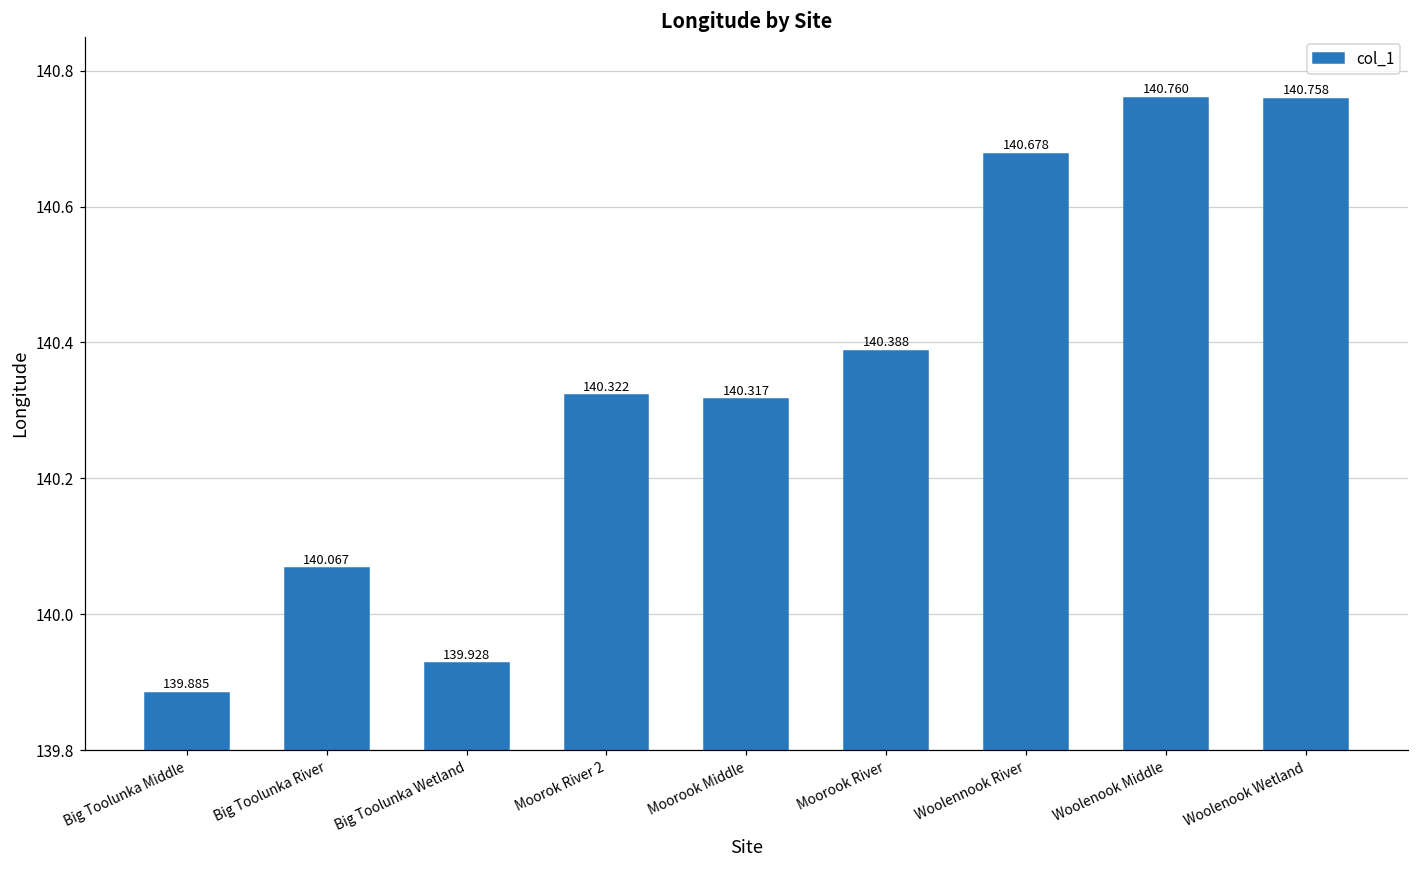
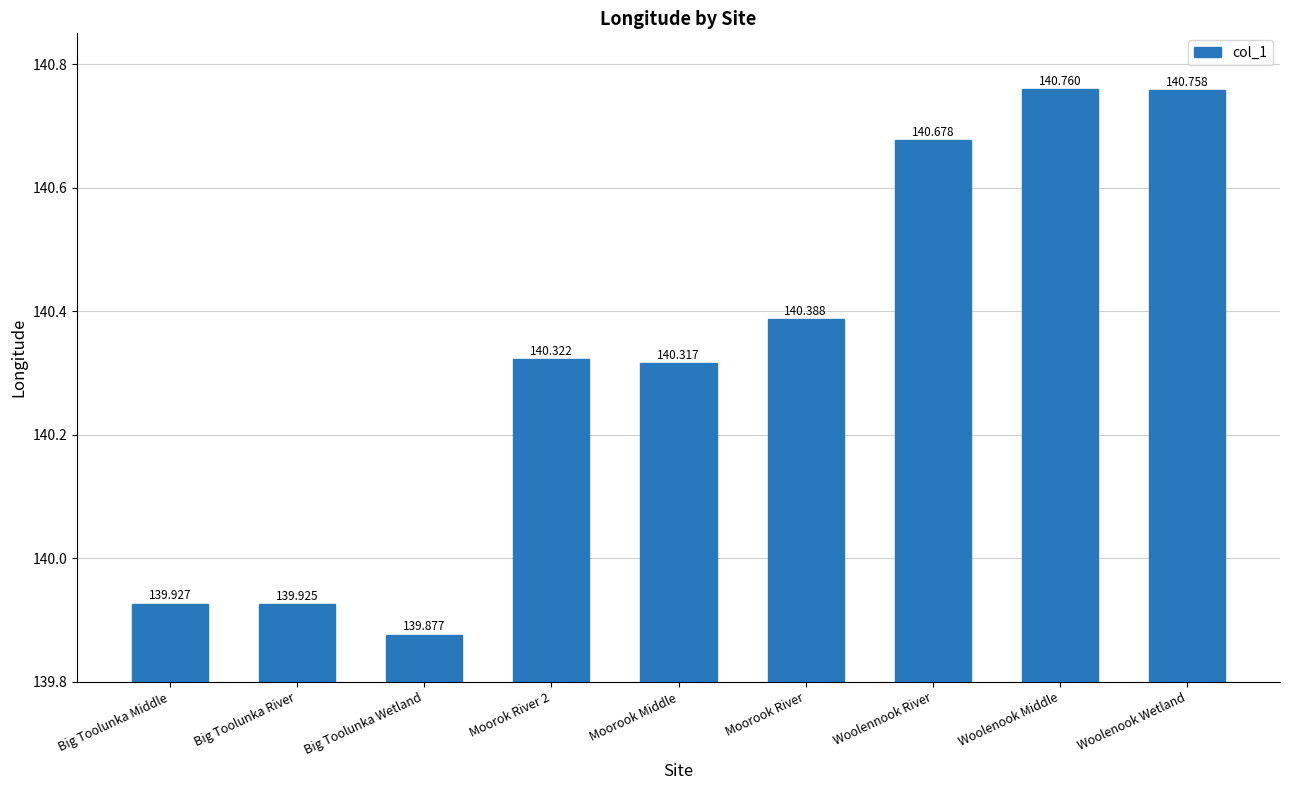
  {
-   "Big Toolunka Middle": 139.885,
-   "Big Toolunka River": 140.067,
-   "Big Toolunka Wetland": 139.928,
+   "Big Toolunka Middle": 139.927,
+   "Big Toolunka River": 139.925,
+   "Big Toolunka Wetland": 139.877,
    "Moorok River 2": 140.322,
    "Moorook Middle": 140.317,
    "Moorook River": 140.388,
    "Woolennook River": 140.678,
    "Woolenook Middle": 140.760,
    "Woolenook Wetland": 140.758
  }
